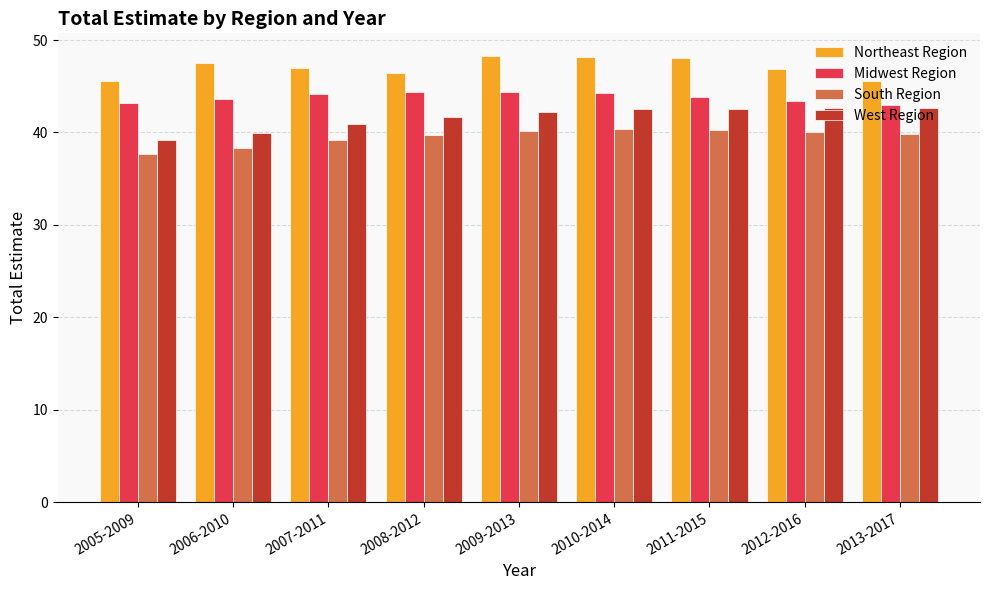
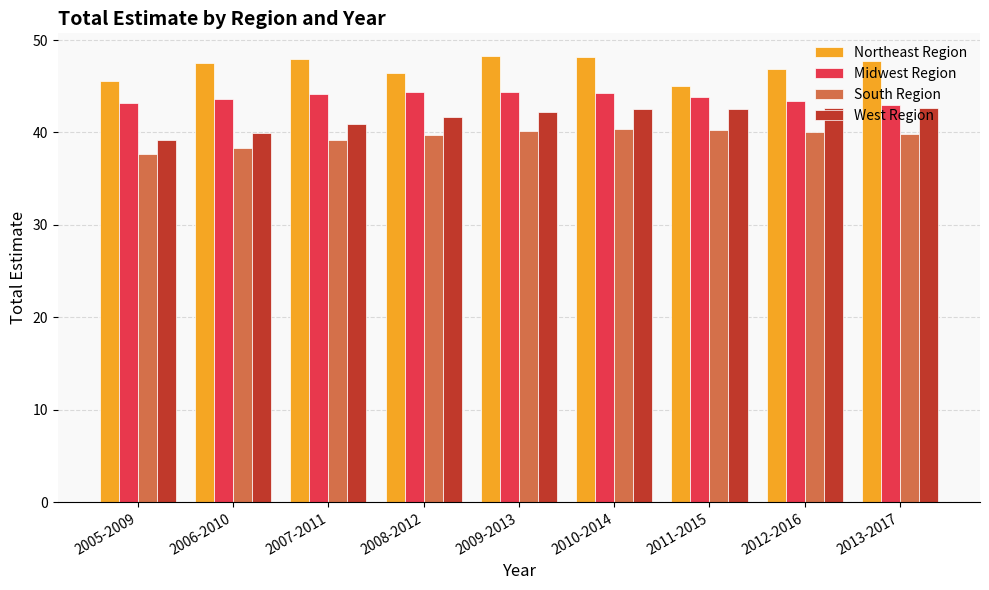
  {
    "Northeast Region": {
      "2005-2009": 46,
      "2006-2010": 48,
-     "2007-2011": 47,
+     "2007-2011": 48,
      "2008-2012": 46,
      "2009-2013": 48,
      "2010-2014": 48,
-     "2011-2015": 48,
+     "2011-2015": 45,
      "2012-2016": 47,
-     "2013-2017": 46
+     "2013-2017": 48
    }
  }
